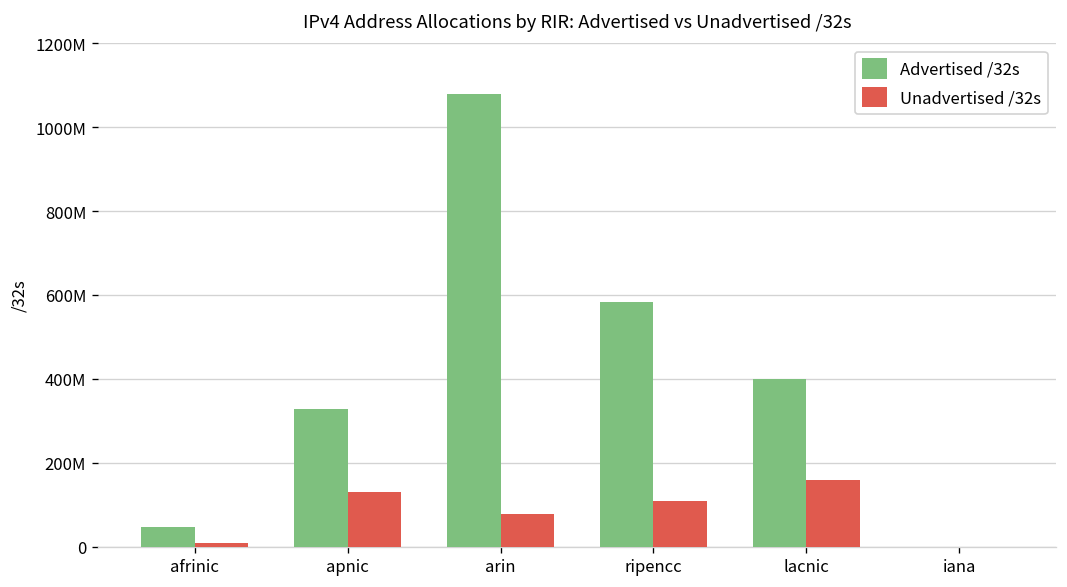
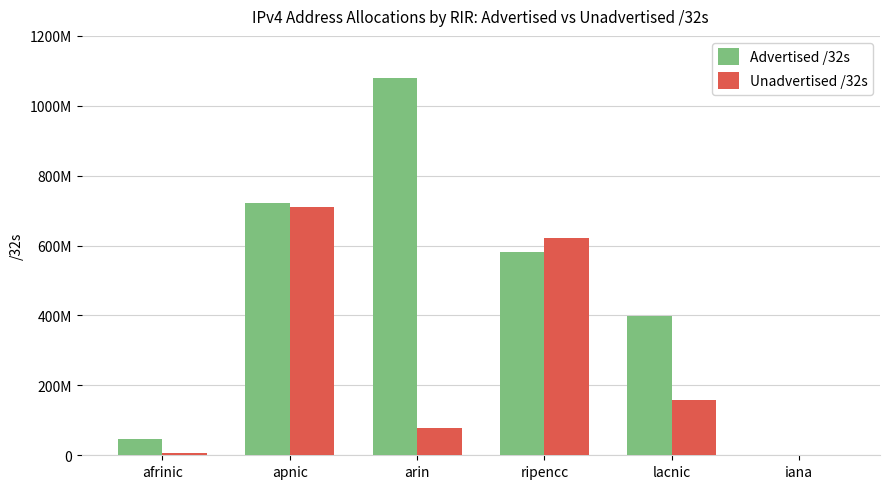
  {
    "Advertised /32s": {
      "afrinic": 50000000,
-     "apnic": 330000000,
+     "apnic": 720000000,
      "arin": 1080000000,
      "ripencc": 580000000,
      "lacnic": 400000000,
      "iana": 0
    },
    "Unadvertised /32s": {
      "afrinic": 10000000,
-     "apnic": 130000000,
+     "apnic": 710000000,
      "arin": 80000000,
-     "ripencc": 110000000,
+     "ripencc": 620000000,
      "lacnic": 160000000,
      "iana": 0
    }
  }
